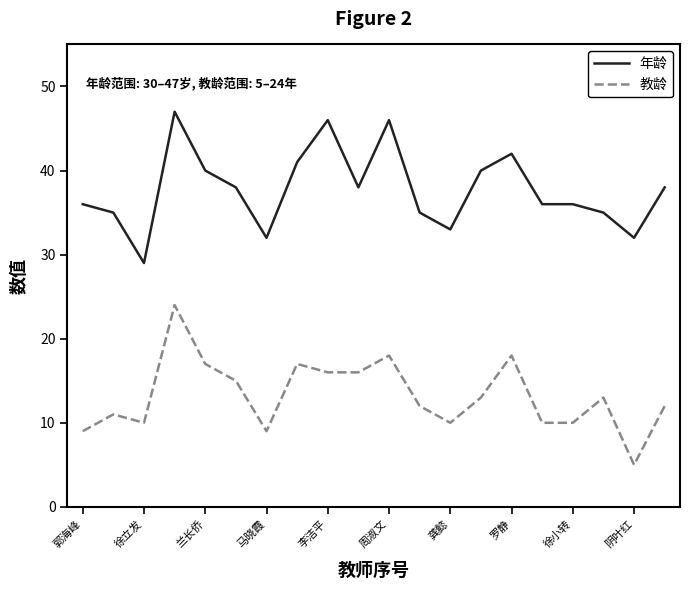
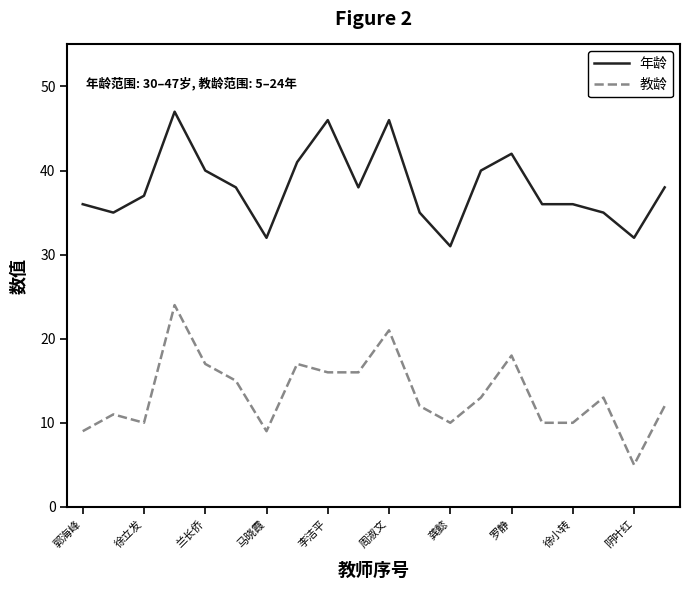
  {
    "年龄": {
      "郭海峰": 36,
-     "徐立发": 29,
+     "徐立发": 37,
      "兰长侨": 40,
      "马晓霞": 32,
      "李洁平": 46,
      "周淑文": 46,
-     "龚懿": 33,
+     "龚懿": 31,
      "罗静": 42,
      "徐小转": 36,
      "阴叶红": 32
    },
    "教龄": {
      "郭海峰": 9,
      "徐立发": 10,
      "兰长侨": 17,
      "马晓霞": 9,
      "李洁平": 16,
-     "周淑文": 18,
+     "周淑文": 21,
      "龚懿": 10,
      "罗静": 18,
      "徐小转": 10,
      "阴叶红": 5
    }
  }
